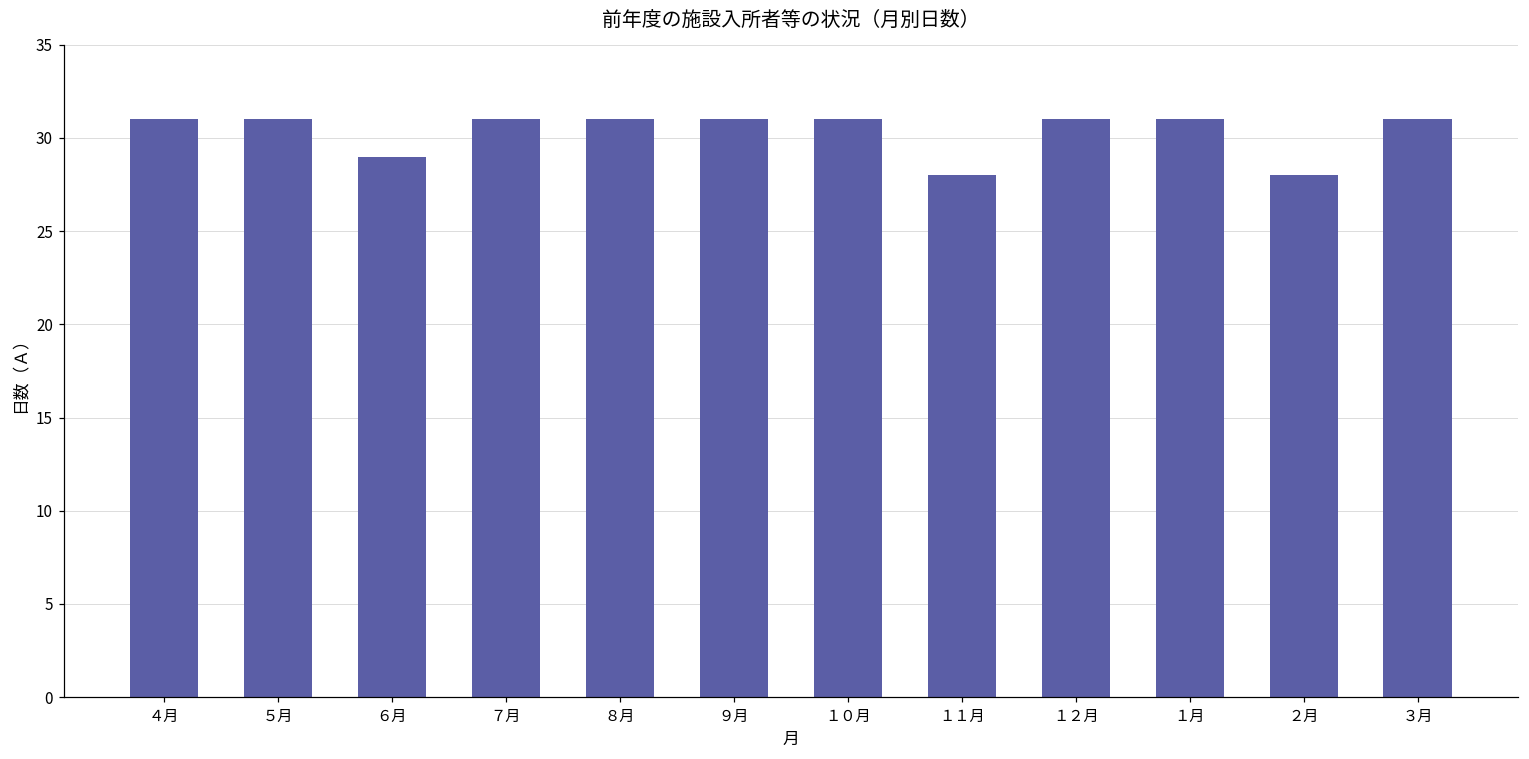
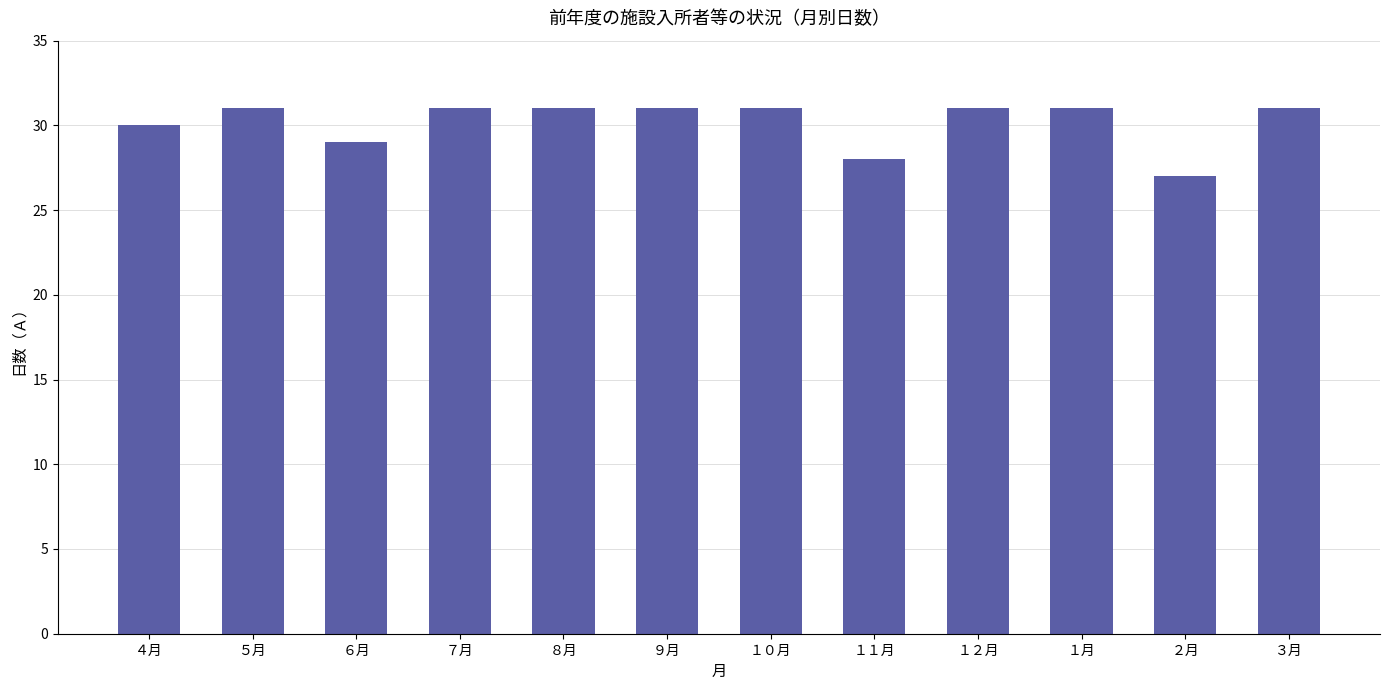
  {
-   "４月": 31,
+   "４月": 30,
    "５月": 31,
    "６月": 29,
    "７月": 31,
    "８月": 31,
    "９月": 31,
    "１０月": 31,
    "１１月": 28,
    "１２月": 31,
    "１月": 31,
-   "２月": 28,
+   "２月": 27,
    "３月": 31
  }
